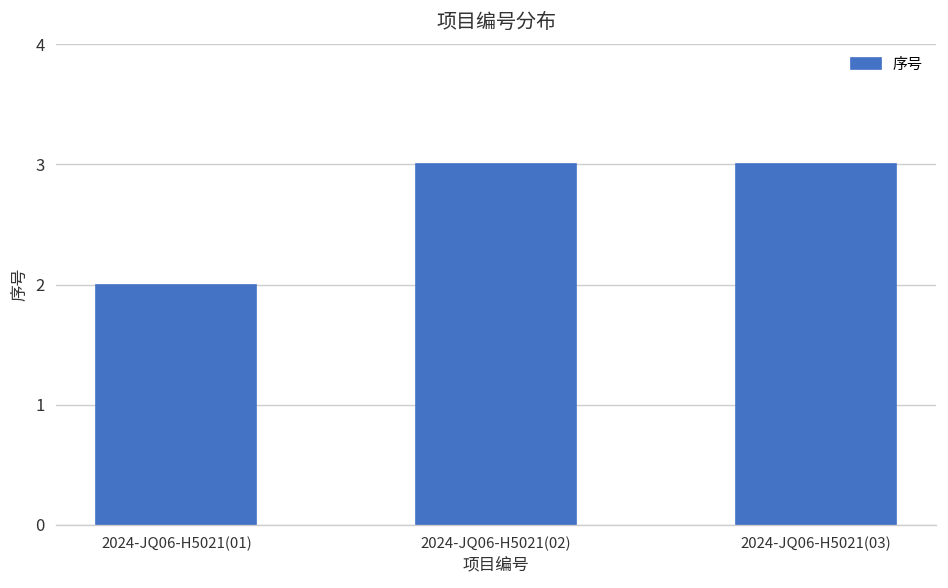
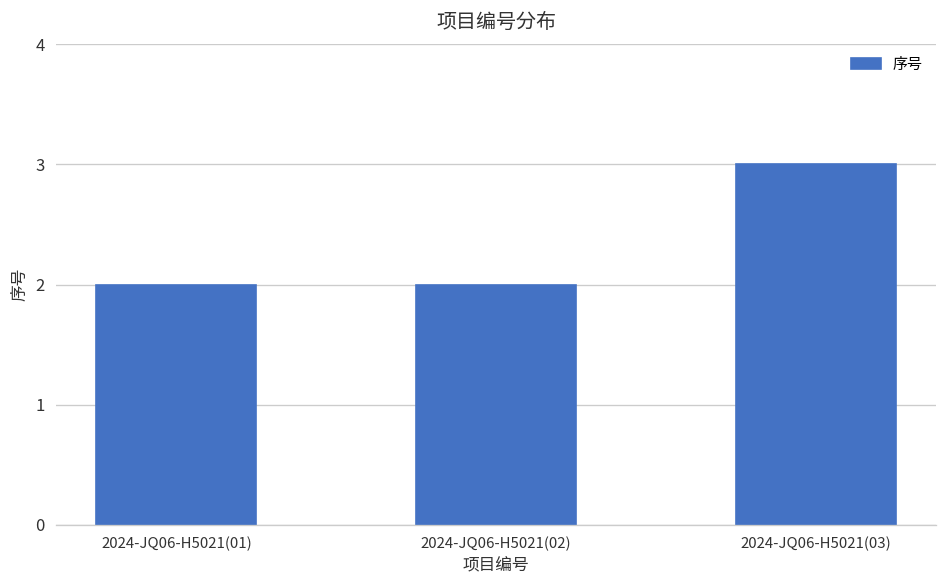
  {
    "2024-JQ06-H5021(01)": 2,
-   "2024-JQ06-H5021(02)": 3,
+   "2024-JQ06-H5021(02)": 2,
    "2024-JQ06-H5021(03)": 3
  }
